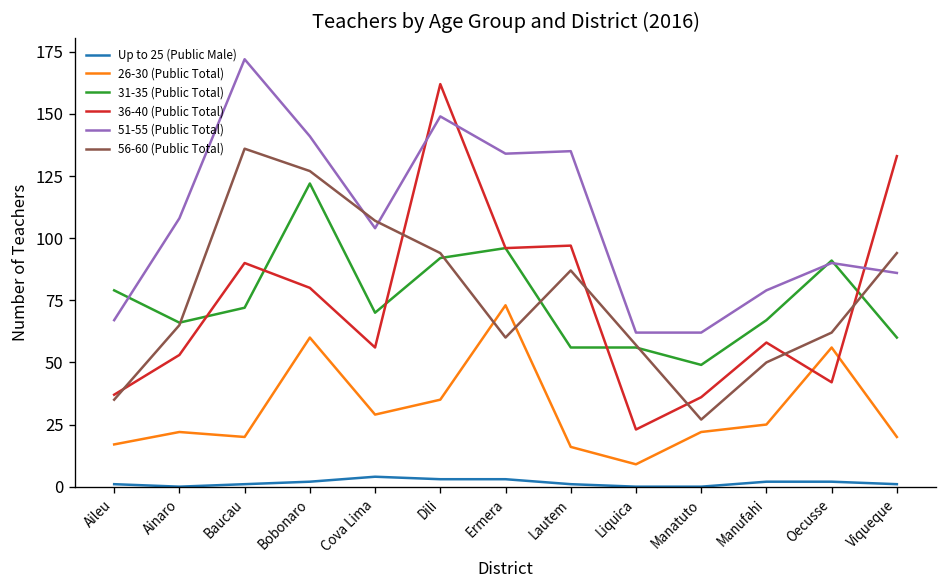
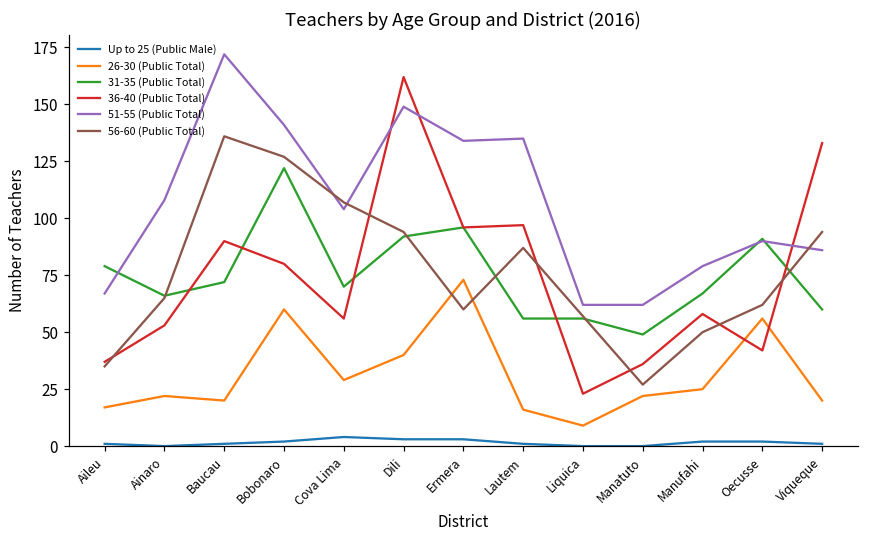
  {
    "Up to 25 (Public Male)": {
      "Aileu": 1,
      "Ainaro": 0,
      "Baucau": 1,
      "Bobonaro": 2,
      "Cova Lima": 4,
      "Dili": 3,
      "Ermera": 3,
      "Lautem": 1,
      "Liquica": 0,
      "Manatuto": 0,
      "Manufahi": 2,
      "Oecusse": 2,
      "Viqueque": 1
    },
    "26-30 (Public Total)": {
      "Aileu": 17,
      "Ainaro": 22,
      "Baucau": 20,
      "Bobonaro": 60,
      "Cova Lima": 29,
-     "Dili": 35,
+     "Dili": 40,
      "Ermera": 73,
      "Lautem": 16,
      "Liquica": 9,
      "Manatuto": 22,
      "Manufahi": 25,
      "Oecusse": 56,
      "Viqueque": 20
    },
    "31-35 (Public Total)": {
      "Aileu": 79,
      "Baucau": 72,
      "Bobonaro": 122,
      "Cova Lima": 70,
      "Dili": 92,
      "Lautem": 56,
      "Manatuto": 49,
      "Manufahi": 67,
      "Viqueque": 60
    },
    "36-40 (Public Total)": {
      "Aileu": 37,
      "Ainaro": 53,
      "Baucau": 90,
      "Bobonaro": 80,
      "Cova Lima": 56,
      "Dili": 162,
      "Lautem": 97,
      "Liquica": 23,
      "Manatuto": 36,
      "Manufahi": 58,
      "Oecusse": 42,
      "Viqueque": 133
    },
    "51-55 (Public Total)": {
      "Aileu": 67,
      "Ainaro": 108,
      "Baucau": 172,
      "Bobonaro": 141,
      "Cova Lima": 104,
      "Dili": 149,
      "Ermera": 134,
      "Lautem": 135,
      "Liquica": 62,
      "Manatuto": 62,
      "Manufahi": 79,
      "Viqueque": 86
    },
    "56-60 (Public Total)": {
      "Aileu": 35,
      "Baucau": 136,
      "Bobonaro": 127,
      "Cova Lima": 107,
      "Dili": 94,
      "Ermera": 60,
      "Lautem": 87,
      "Manatuto": 27,
      "Manufahi": 50,
      "Oecusse": 62,
      "Viqueque": 94
    }
  }
